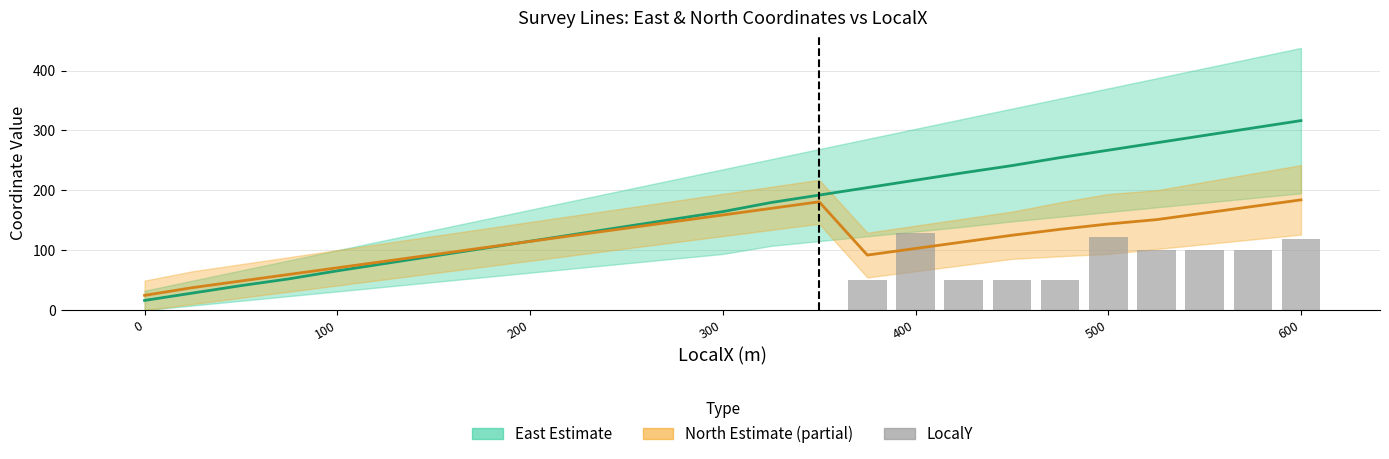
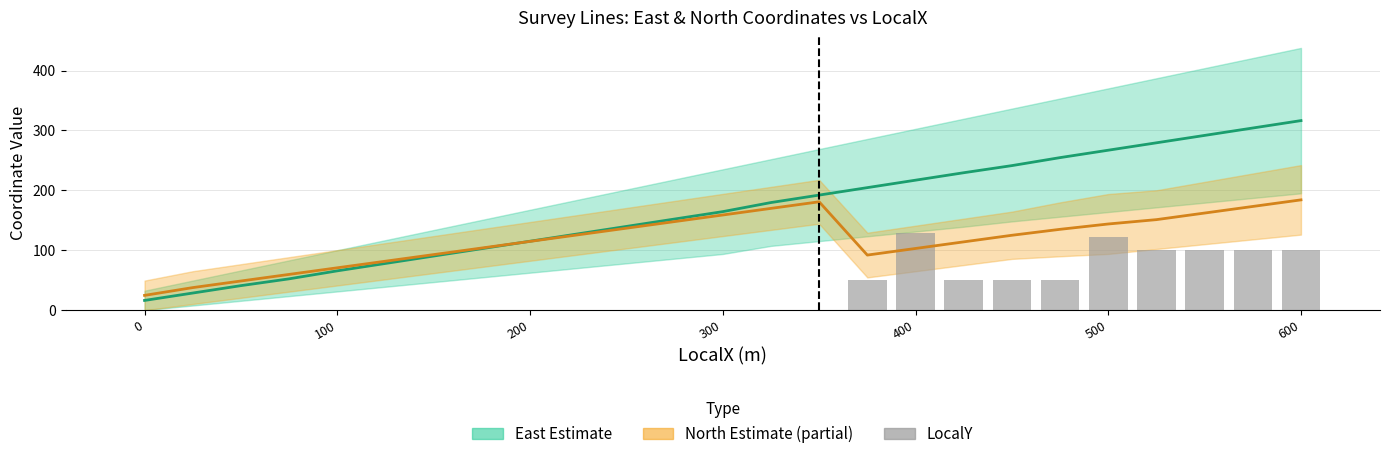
  {
    "LocalY": {
      "0": 0,
      "100": 0,
      "200": 0,
      "300": 0,
      "400": 130,
      "500": 120,
-     "600": 120
+     "600": 100
    }
  }
